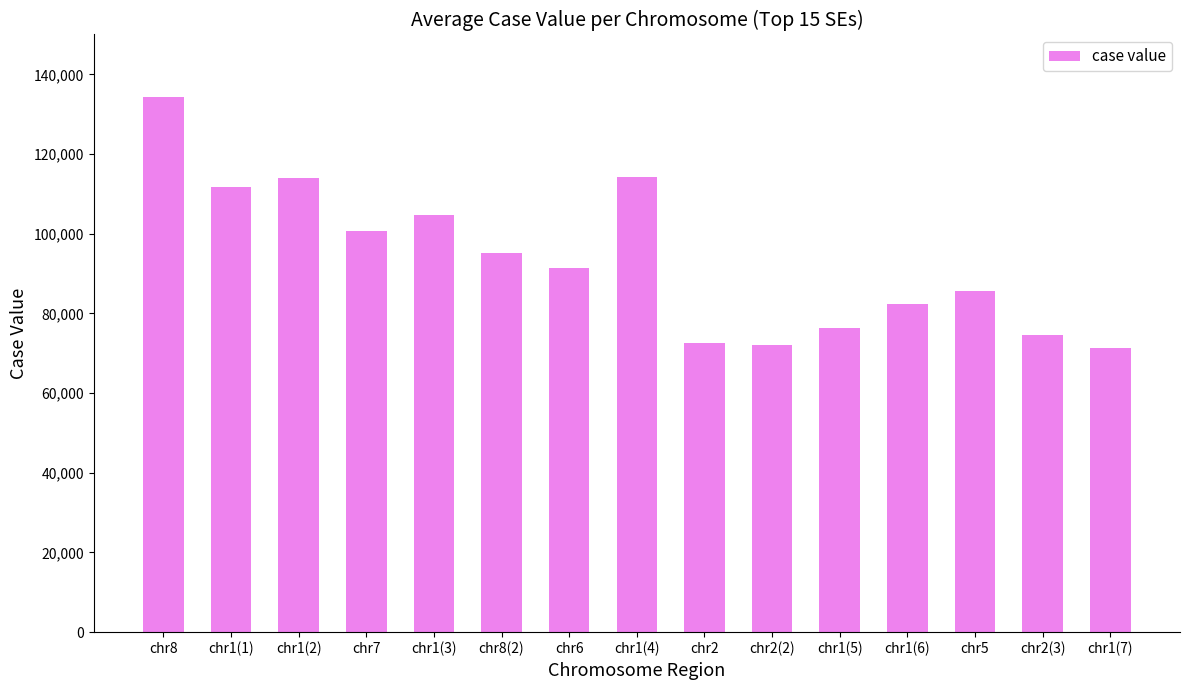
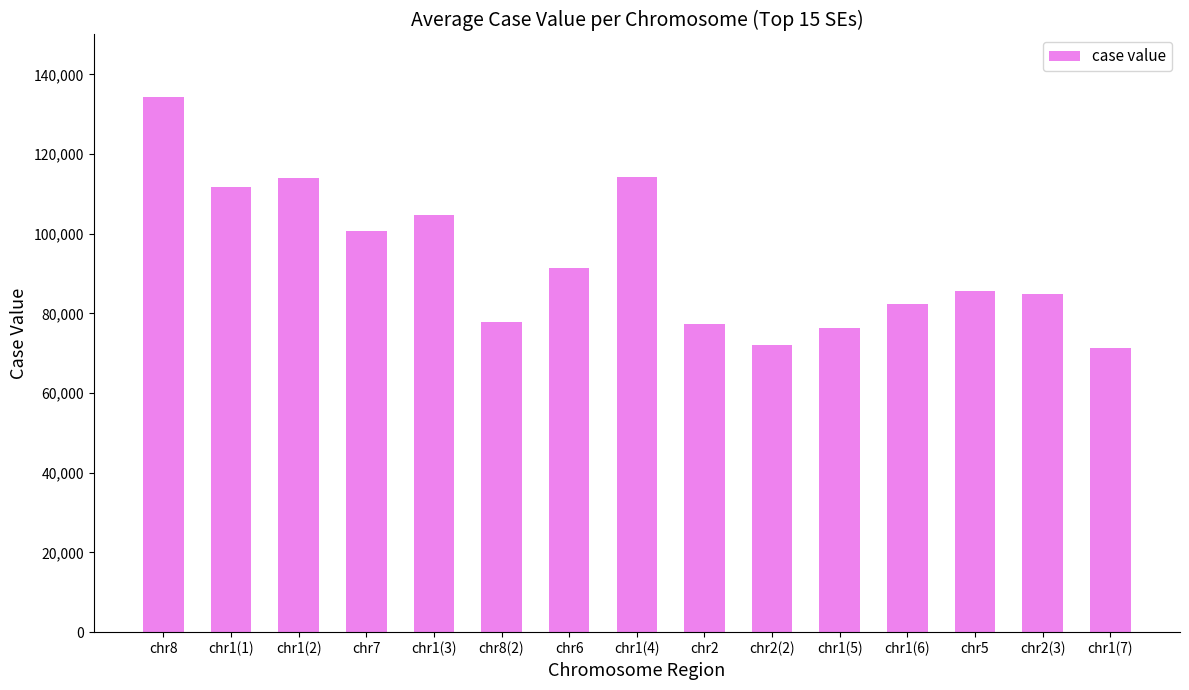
  {
    "chr8": "134,000",
    "chr1(1)": "112,000",
    "chr1(2)": "114,000",
    "chr7": "101,000",
    "chr1(3)": "105,000",
-   "chr8(2)": "95,000",
+   "chr8(2)": "78,000",
    "chr6": "91,000",
    "chr1(4)": "114,000",
-   "chr2": "73,000",
+   "chr2": "77,000",
    "chr2(2)": "72,000",
    "chr1(5)": "76,000",
    "chr1(6)": "82,000",
    "chr5": "86,000",
-   "chr2(3)": "75,000",
+   "chr2(3)": "85,000",
    "chr1(7)": "71,000"
  }
